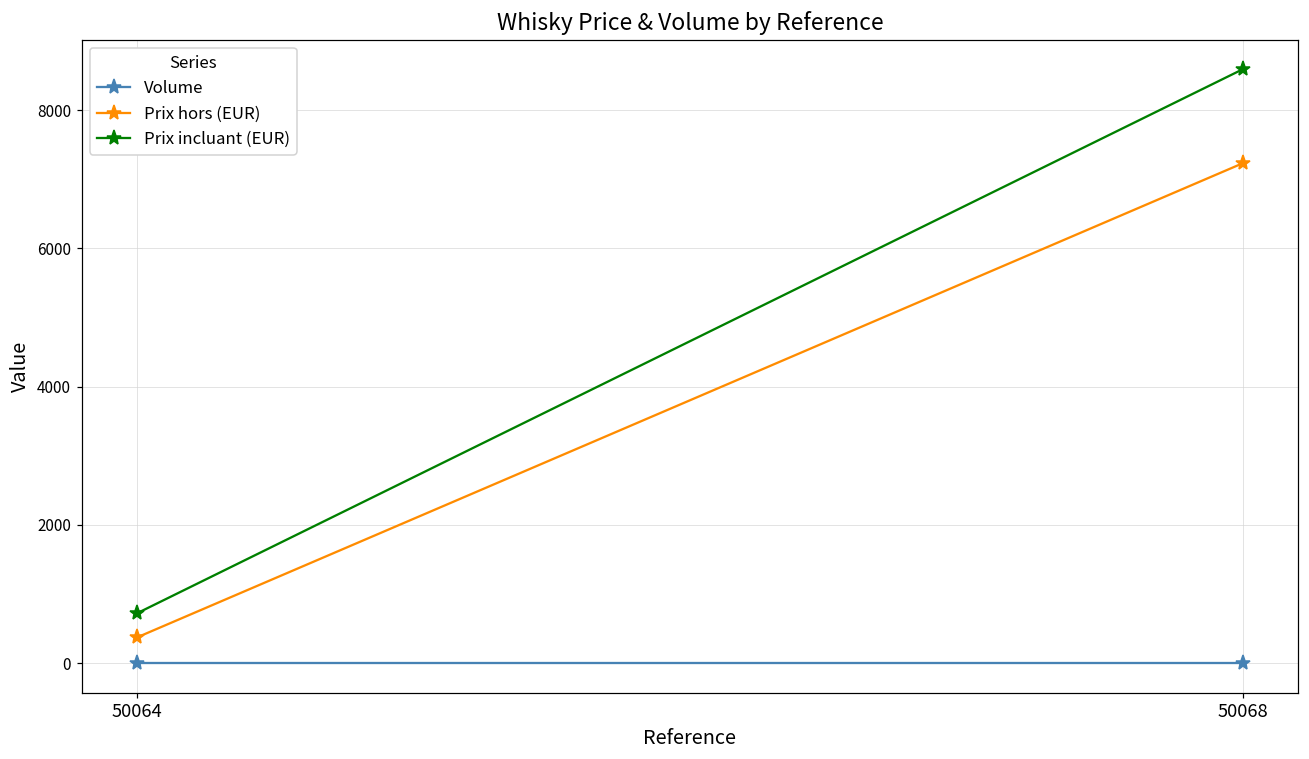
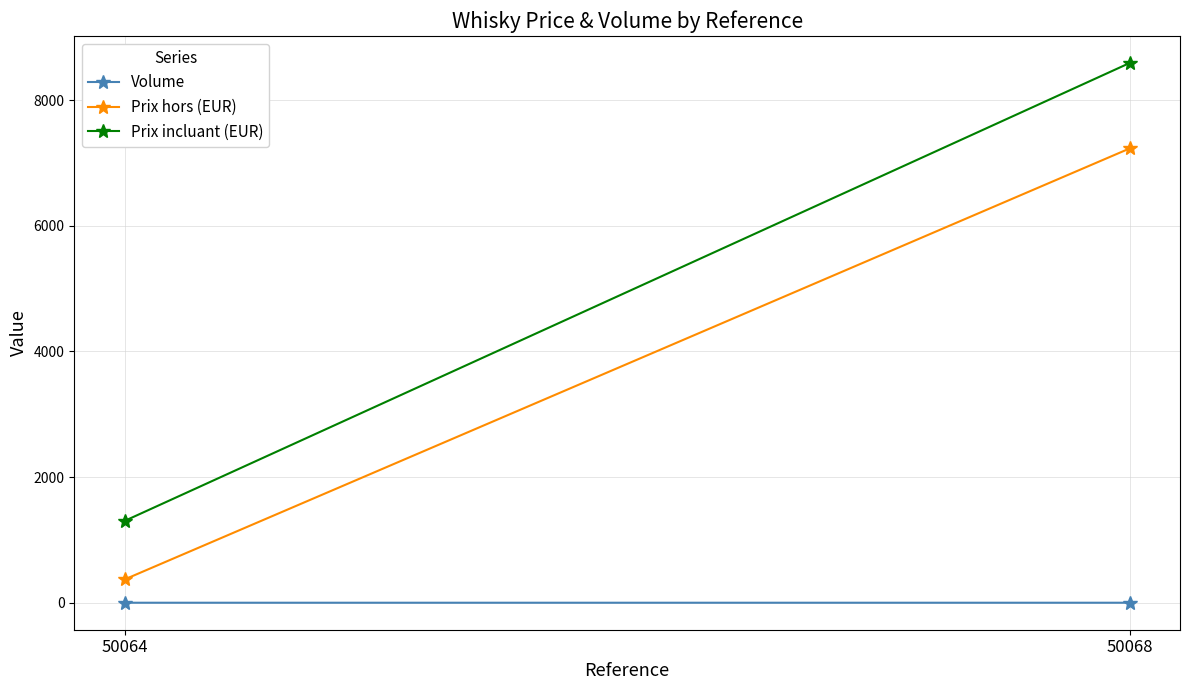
  {
    "Volume": {
      "50064": 0,
      "50068": 0
    },
    "Prix hors (EUR)": {
      "50064": 400,
      "50068": 7200
    },
    "Prix incluant (EUR)": {
-     "50064": 700,
+     "50064": 1300,
      "50068": 8600
    }
  }
